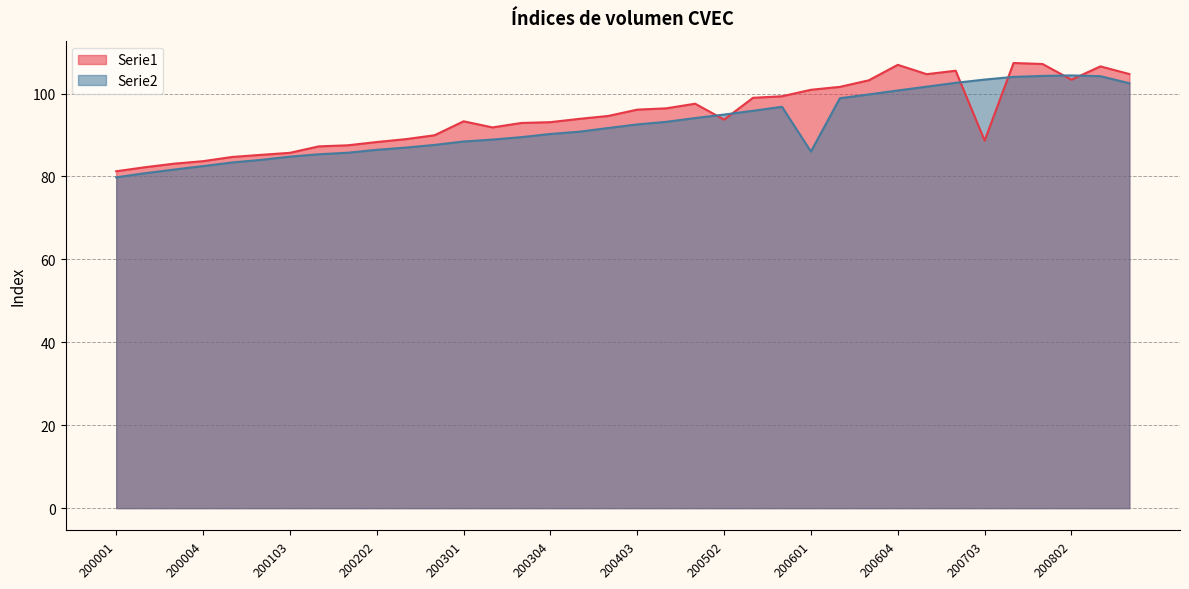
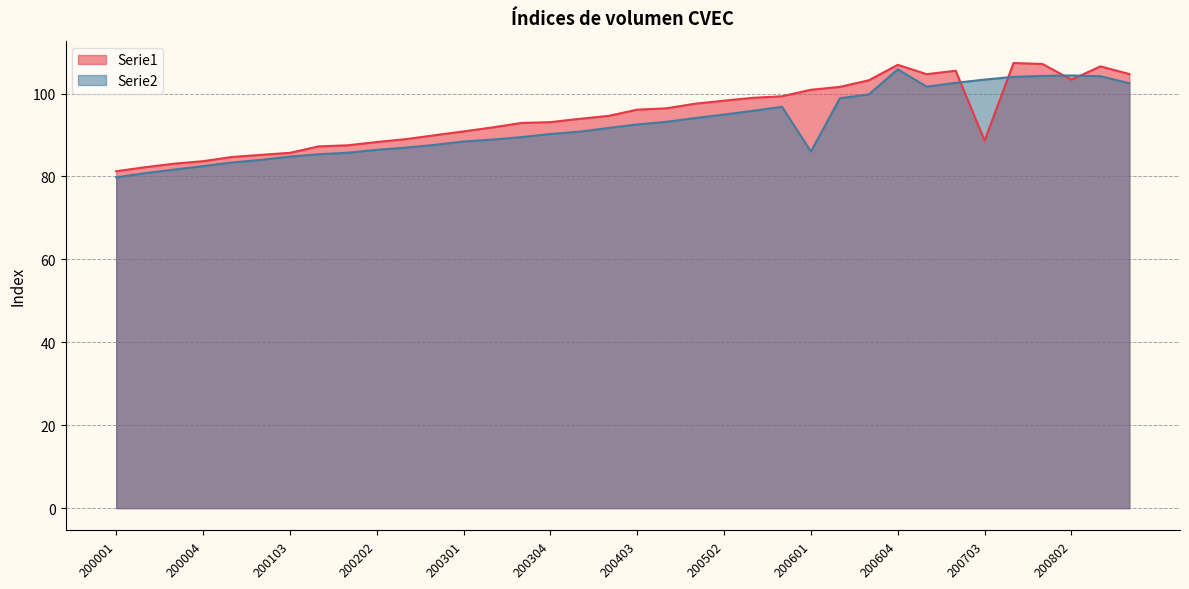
  {
    "Serie1": {
      "200001": 81,
      "200004": 84,
      "200103": 86,
      "200202": 88,
-     "200301": 93,
+     "200301": 91,
      "200304": 93,
      "200403": 96,
-     "200502": 94,
+     "200502": 98,
      "200601": 101,
      "200604": 107,
      "200703": 89,
      "200802": 103
    },
    "Serie2": {
      "200001": 80,
      "200004": 82,
      "200103": 85,
      "200202": 86,
      "200301": 88,
      "200304": 90,
      "200403": 93,
      "200502": 95,
      "200601": 86,
-     "200604": 101,
+     "200604": 106,
      "200703": 103,
      "200802": 104
    }
  }
